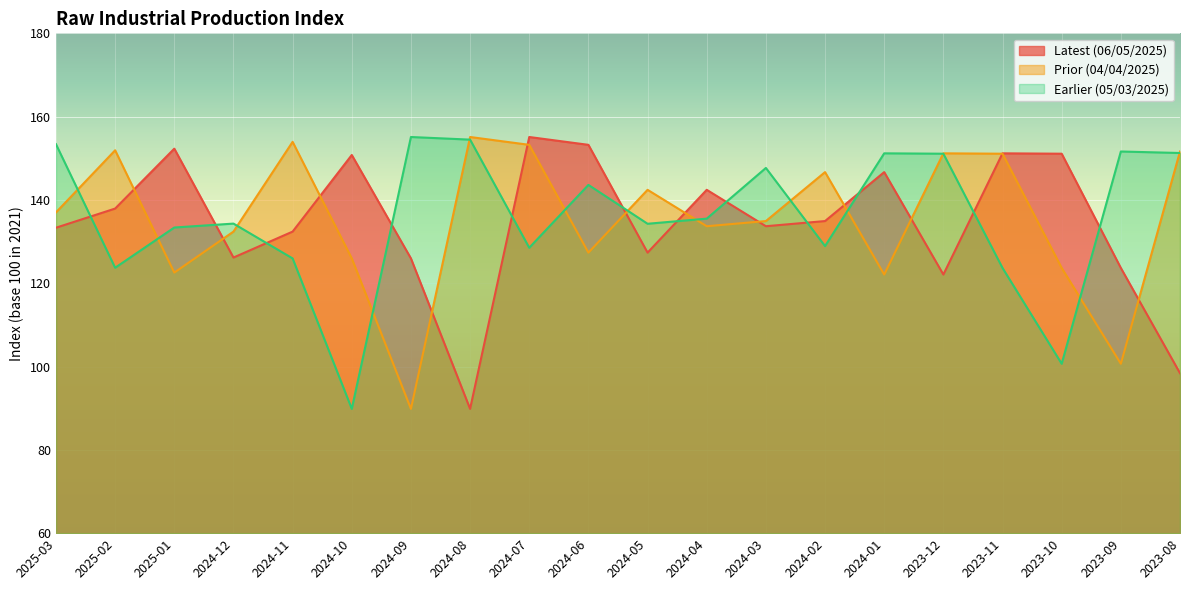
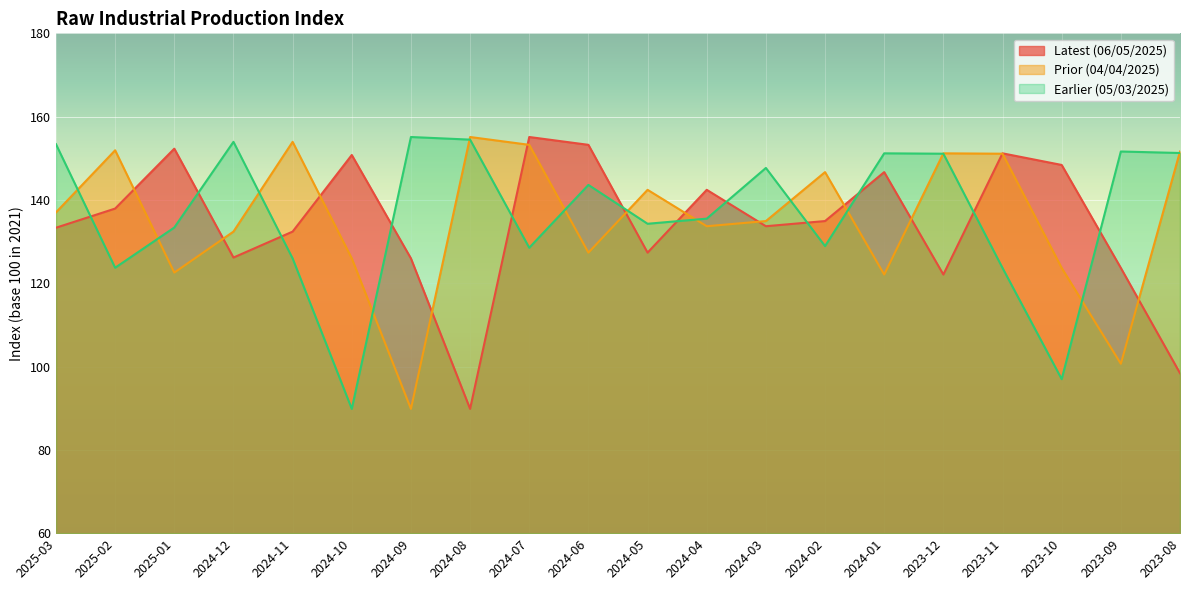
  {
    "Latest (06/05/2025)": {
      "2025-03": 133,
      "2025-02": 138,
      "2025-01": 152,
      "2024-12": 126,
      "2024-11": 132,
      "2024-10": 151,
      "2024-09": 126,
      "2024-08": 90,
      "2024-07": 155,
      "2024-06": 153,
      "2024-05": 127,
      "2024-04": 142,
      "2024-03": 134,
      "2024-02": 135,
      "2024-01": 147,
      "2023-12": 122,
-     "2023-10": 151,
+     "2023-10": 148,
      "2023-09": 124,
      "2023-08": 98
    },
    "Prior (04/04/2025)": {
      "2025-03": 137,
      "2025-02": 152,
      "2025-01": 123,
      "2024-12": 132,
      "2024-11": 154,
      "2024-10": 126,
      "2024-09": 90,
      "2024-08": 155,
      "2024-07": 153,
      "2024-06": 127,
      "2024-05": 142,
      "2024-04": 134,
      "2024-03": 135,
      "2024-02": 147,
      "2024-01": 122,
      "2023-10": 124,
      "2023-09": 101
    },
    "Earlier (05/03/2025)": {
      "2025-03": 153,
      "2025-02": 124,
      "2025-01": 133,
-     "2024-12": 134,
+     "2024-12": 154,
      "2024-11": 126,
      "2024-10": 90,
      "2024-09": 155,
      "2024-08": 154,
      "2024-07": 129,
      "2024-06": 144,
      "2024-05": 134,
      "2024-04": 136,
      "2024-03": 148,
      "2024-02": 129,
      "2024-01": 151,
      "2023-11": 124,
-     "2023-10": 101,
+     "2023-10": 97,
      "2023-09": 152
    }
  }
